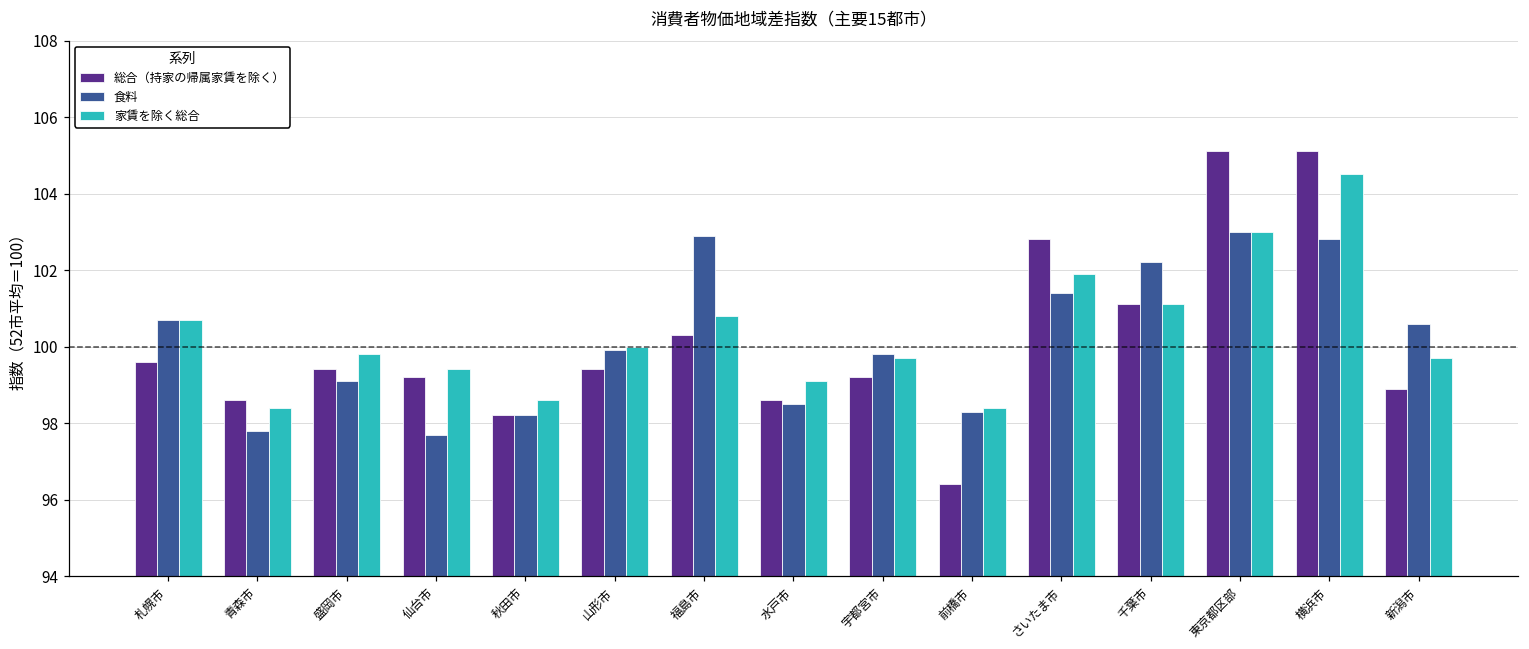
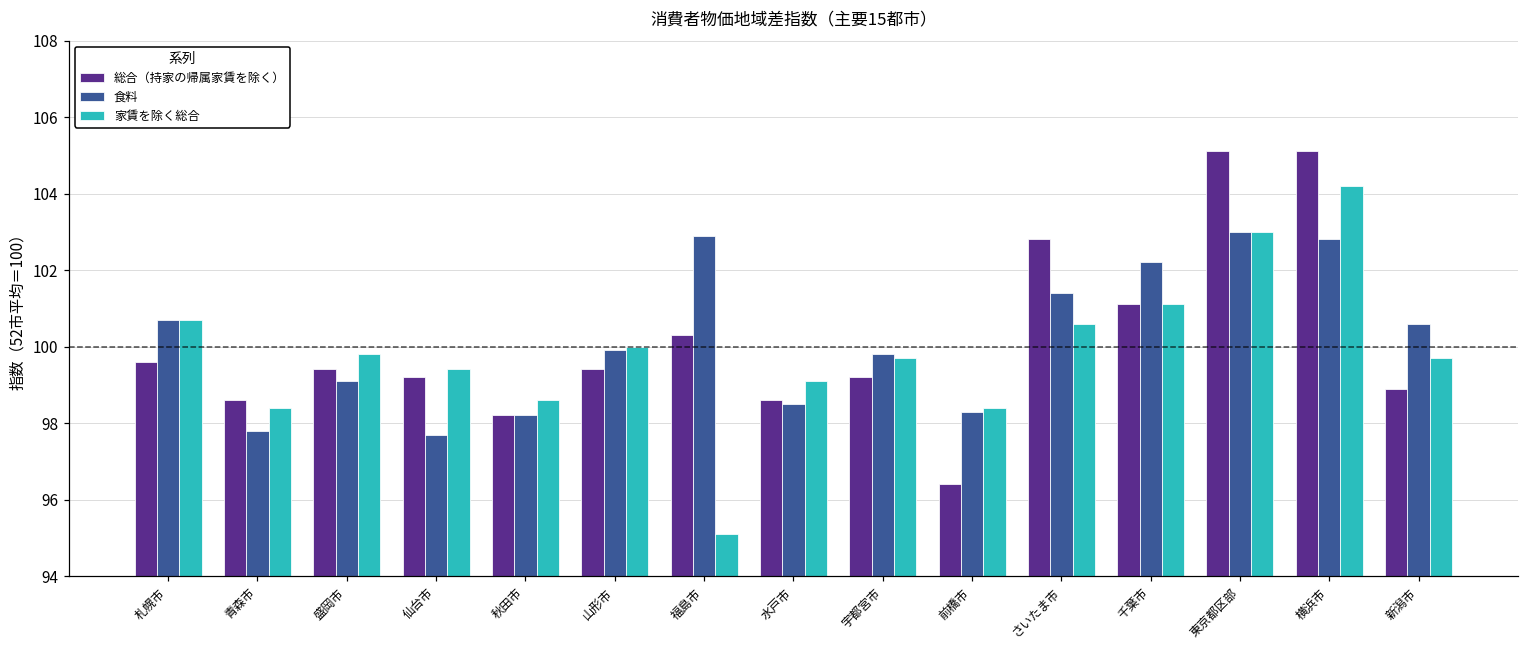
  {
    "家賃を除く総合": {
      "札幌市": 100.7,
      "青森市": 98.4,
      "盛岡市": 99.8,
      "仙台市": 99.4,
      "秋田市": 98.6,
      "山形市": 100.0,
-     "福島市": 100.8,
+     "福島市": 95.1,
      "水戸市": 99.1,
      "宇都宮市": 99.7,
      "前橋市": 98.4,
-     "さいたま市": 101.9,
+     "さいたま市": 100.6,
      "千葉市": 101.1,
      "東京都区部": 103.0,
-     "横浜市": 104.5,
+     "横浜市": 104.2,
      "新潟市": 99.7
    }
  }
